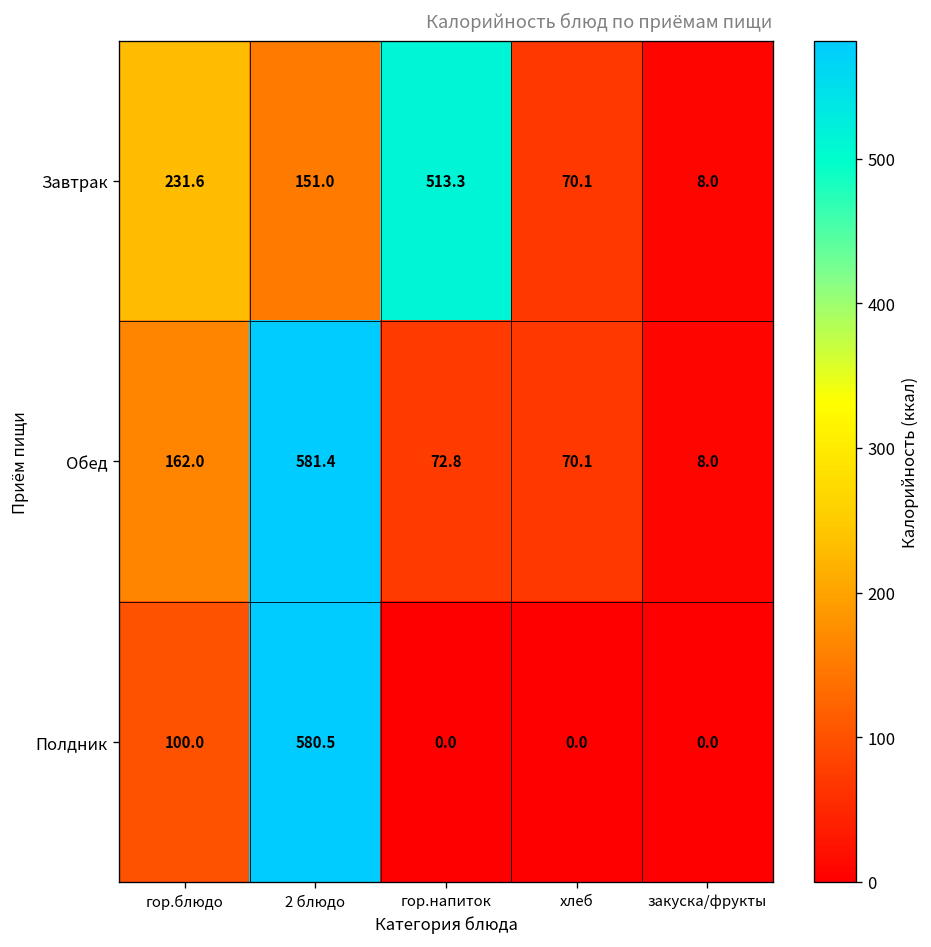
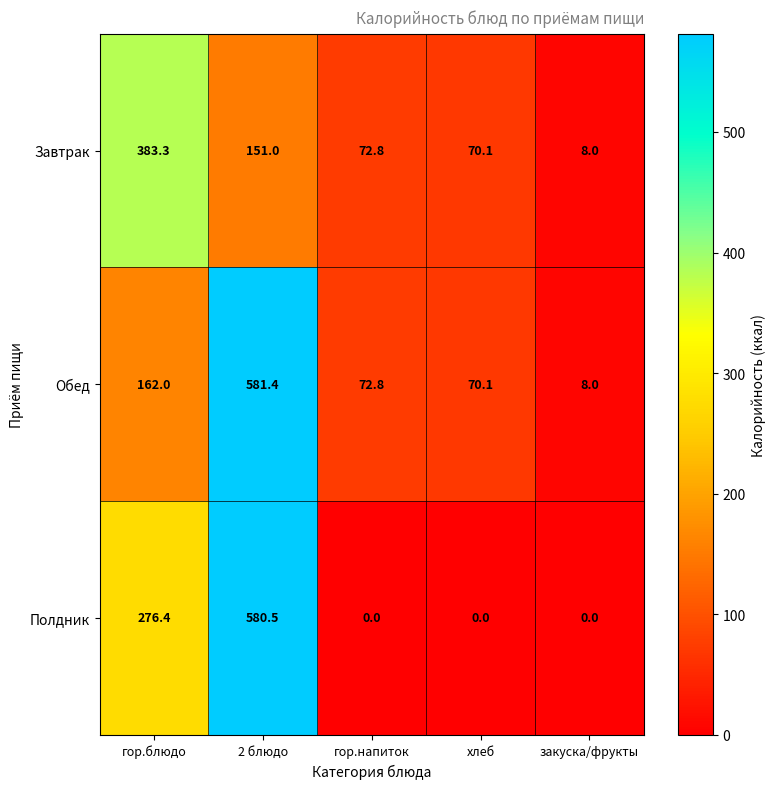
  {
    "Завтрак": {
-     "гор.блюдо": 231.6,
+     "гор.блюдо": 383.3,
      "2 блюдо": 151.0,
-     "гор.напиток": 513.3,
+     "гор.напиток": 72.8,
      "хлеб": 70.1,
      "закуска/фрукты": 8.0
    },
    "Обед": {
      "гор.блюдо": 162.0,
      "2 блюдо": 581.4,
      "гор.напиток": 72.8,
      "хлеб": 70.1,
      "закуска/фрукты": 8.0
    },
    "Полдник": {
-     "гор.блюдо": 100.0,
+     "гор.блюдо": 276.4,
      "2 блюдо": 580.5,
      "гор.напиток": 0.0,
      "хлеб": 0.0,
      "закуска/фрукты": 0.0
    }
  }
